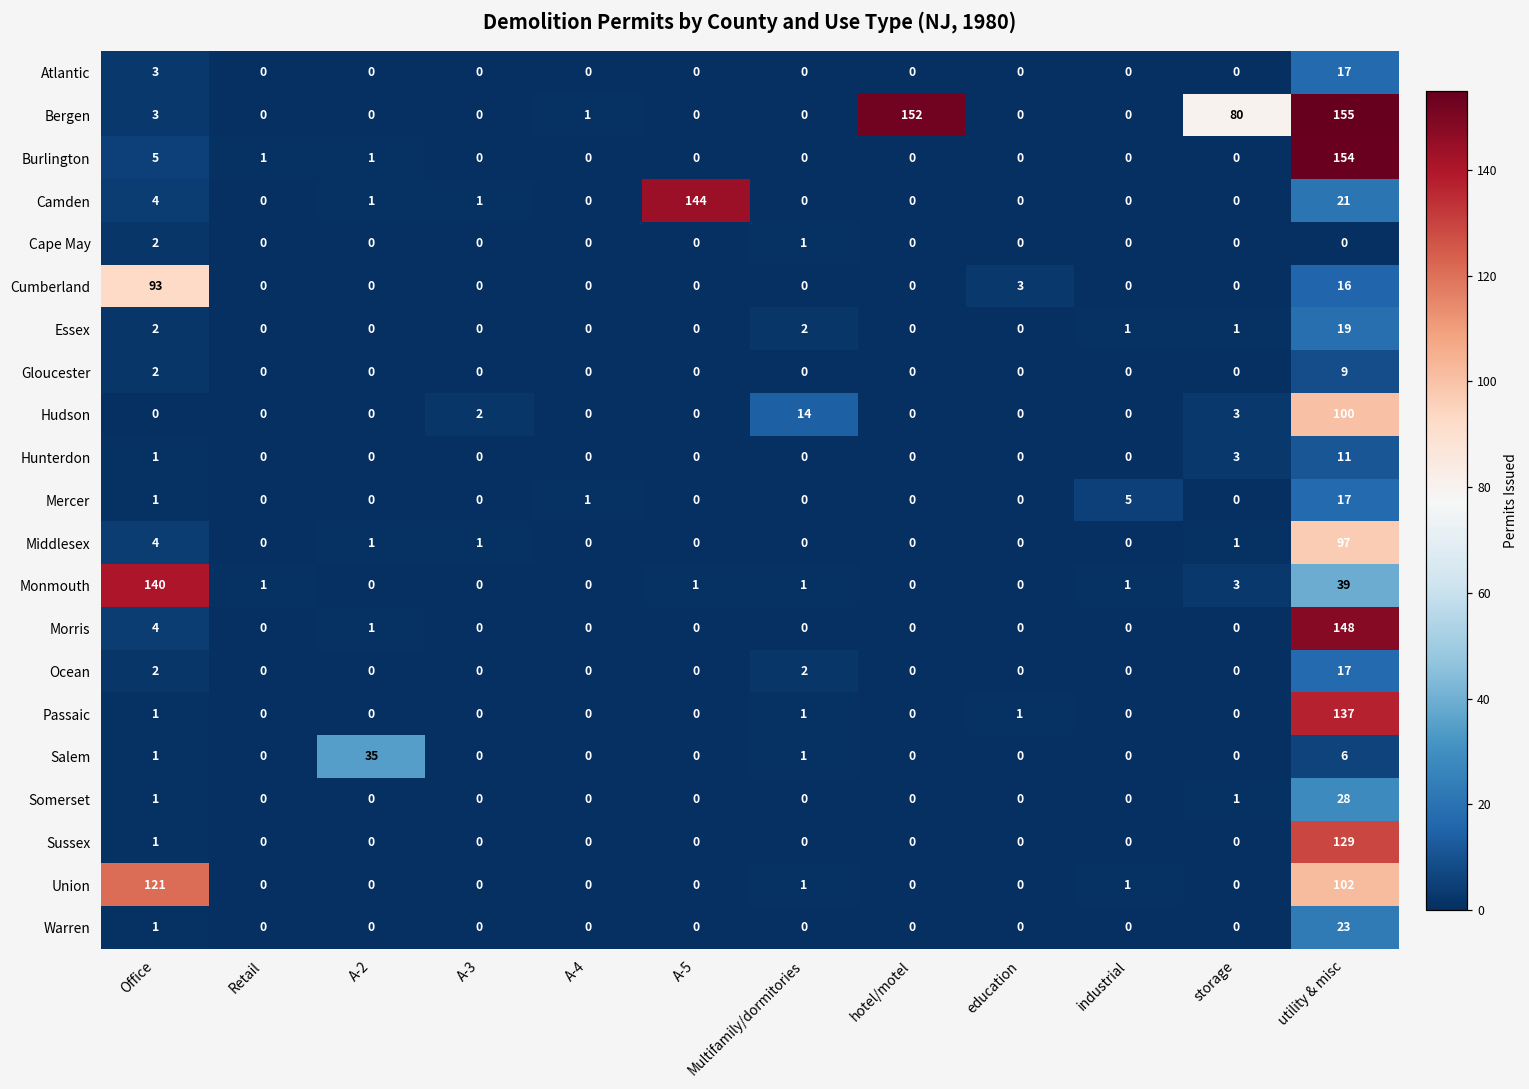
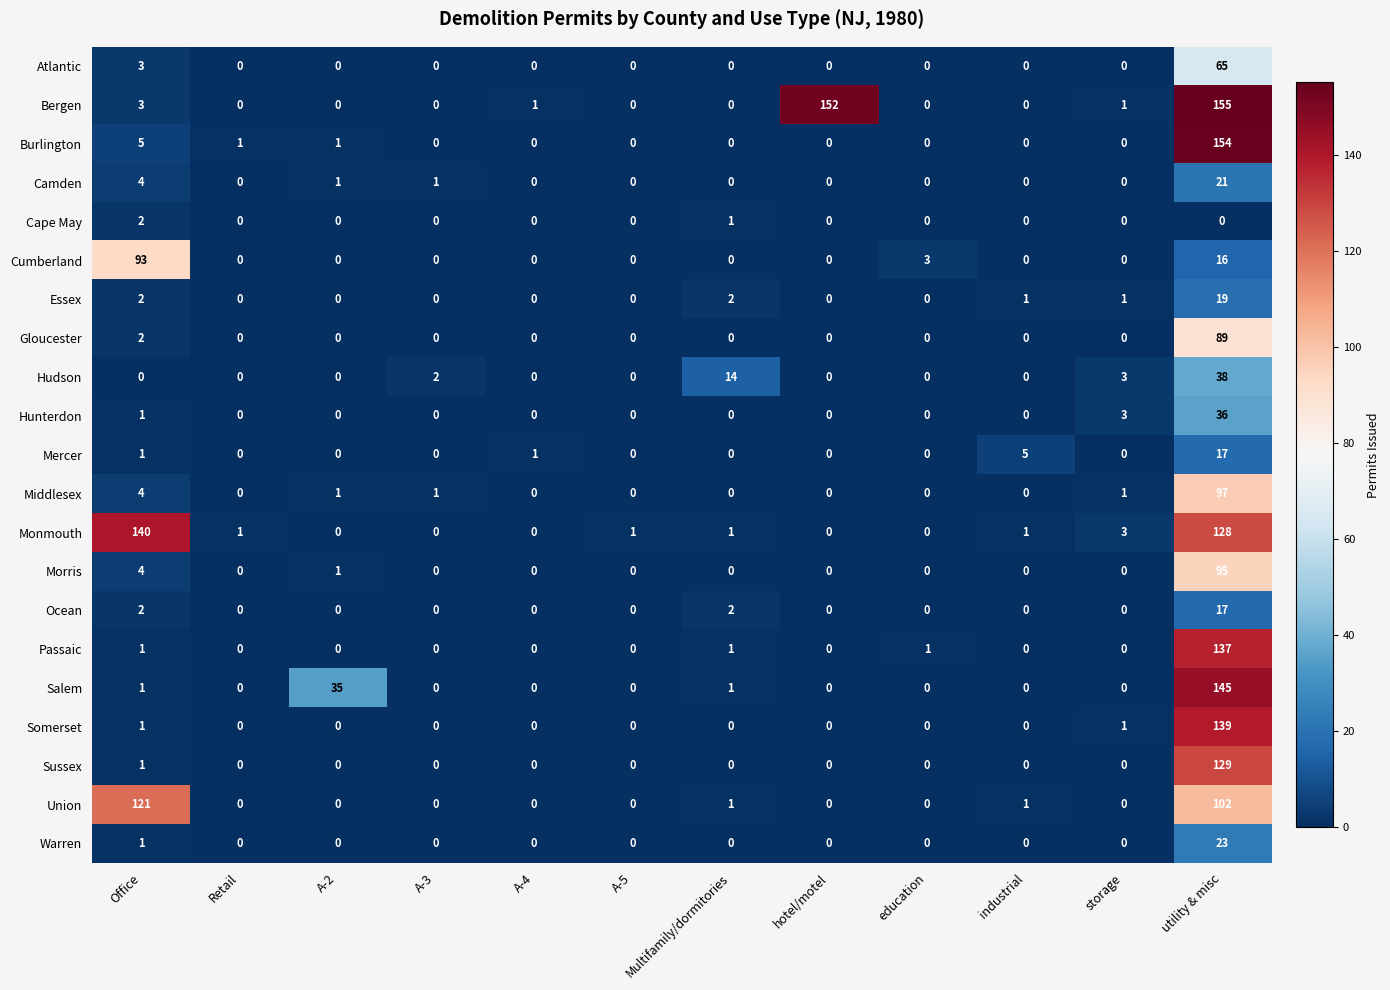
  {
    "Atlantic": {
      "Office": 3,
      "Retail": 0,
      "A-2": 0,
      "A-3": 0,
      "A-4": 0,
      "A-5": 0,
      "Multifamily/dormitories": 0,
      "hotel/motel": 0,
      "education": 0,
      "industrial": 0,
      "storage": 0,
-     "utility & misc": 17
+     "utility & misc": 65
    },
    "Bergen": {
      "Office": 3,
      "Retail": 0,
      "A-2": 0,
      "A-3": 0,
      "A-4": 1,
      "A-5": 0,
      "Multifamily/dormitories": 0,
      "hotel/motel": 152,
      "education": 0,
      "industrial": 0,
-     "storage": 80,
+     "storage": 1,
      "utility & misc": 155
    },
    "Camden": {
      "Office": 4,
      "Retail": 0,
      "A-2": 1,
      "A-3": 1,
      "A-4": 0,
-     "A-5": 144,
+     "A-5": 0,
      "Multifamily/dormitories": 0,
      "hotel/motel": 0,
      "education": 0,
      "industrial": 0,
      "storage": 0,
      "utility & misc": 21
    },
    "Gloucester": {
      "Office": 2,
      "Retail": 0,
      "A-2": 0,
      "A-3": 0,
      "A-4": 0,
      "A-5": 0,
      "Multifamily/dormitories": 0,
      "hotel/motel": 0,
      "education": 0,
      "industrial": 0,
      "storage": 0,
-     "utility & misc": 9
+     "utility & misc": 89
    },
    "Hudson": {
      "Office": 0,
      "Retail": 0,
      "A-2": 0,
      "A-3": 2,
      "A-4": 0,
      "A-5": 0,
      "Multifamily/dormitories": 14,
      "hotel/motel": 0,
      "education": 0,
      "industrial": 0,
      "storage": 3,
-     "utility & misc": 100
+     "utility & misc": 38
    },
    "Hunterdon": {
      "Office": 1,
      "Retail": 0,
      "A-2": 0,
      "A-3": 0,
      "A-4": 0,
      "A-5": 0,
      "Multifamily/dormitories": 0,
      "hotel/motel": 0,
      "education": 0,
      "industrial": 0,
      "storage": 3,
-     "utility & misc": 11
+     "utility & misc": 36
    },
    "Monmouth": {
      "Office": 140,
      "Retail": 1,
      "A-2": 0,
      "A-3": 0,
      "A-4": 0,
      "A-5": 1,
      "Multifamily/dormitories": 1,
      "hotel/motel": 0,
      "education": 0,
      "industrial": 1,
      "storage": 3,
-     "utility & misc": 39
+     "utility & misc": 128
    },
    "Morris": {
      "Office": 4,
      "Retail": 0,
      "A-2": 1,
      "A-3": 0,
      "A-4": 0,
      "A-5": 0,
      "Multifamily/dormitories": 0,
      "hotel/motel": 0,
      "education": 0,
      "industrial": 0,
      "storage": 0,
-     "utility & misc": 148
+     "utility & misc": 95
    },
    "Salem": {
      "Office": 1,
      "Retail": 0,
      "A-2": 35,
      "A-3": 0,
      "A-4": 0,
      "A-5": 0,
      "Multifamily/dormitories": 1,
      "hotel/motel": 0,
      "education": 0,
      "industrial": 0,
      "storage": 0,
-     "utility & misc": 6
+     "utility & misc": 145
    },
    "Somerset": {
      "Office": 1,
      "Retail": 0,
      "A-2": 0,
      "A-3": 0,
      "A-4": 0,
      "A-5": 0,
      "Multifamily/dormitories": 0,
      "hotel/motel": 0,
      "education": 0,
      "industrial": 0,
      "storage": 1,
-     "utility & misc": 28
+     "utility & misc": 139
    }
  }
